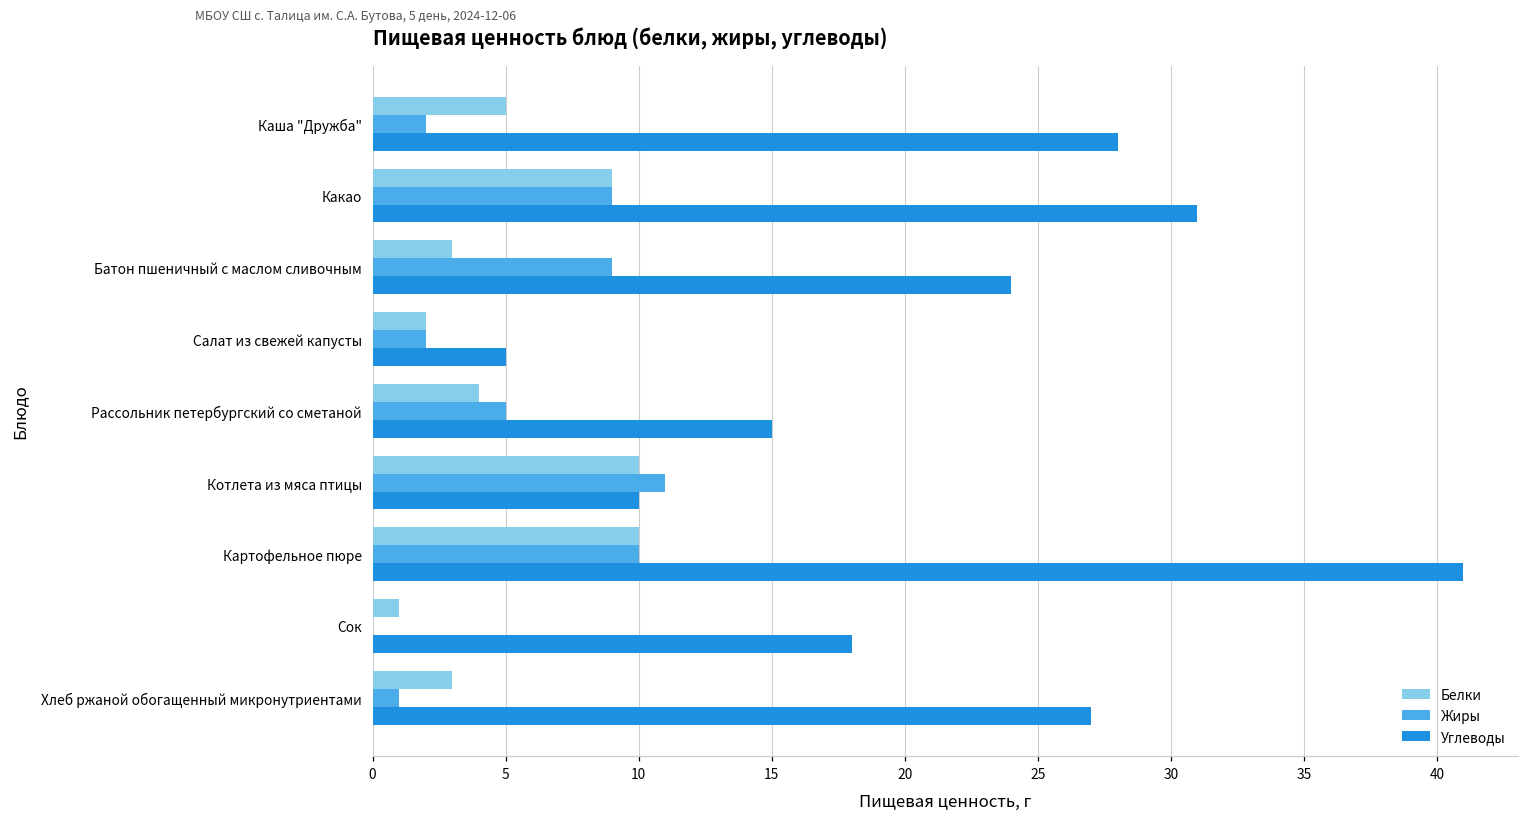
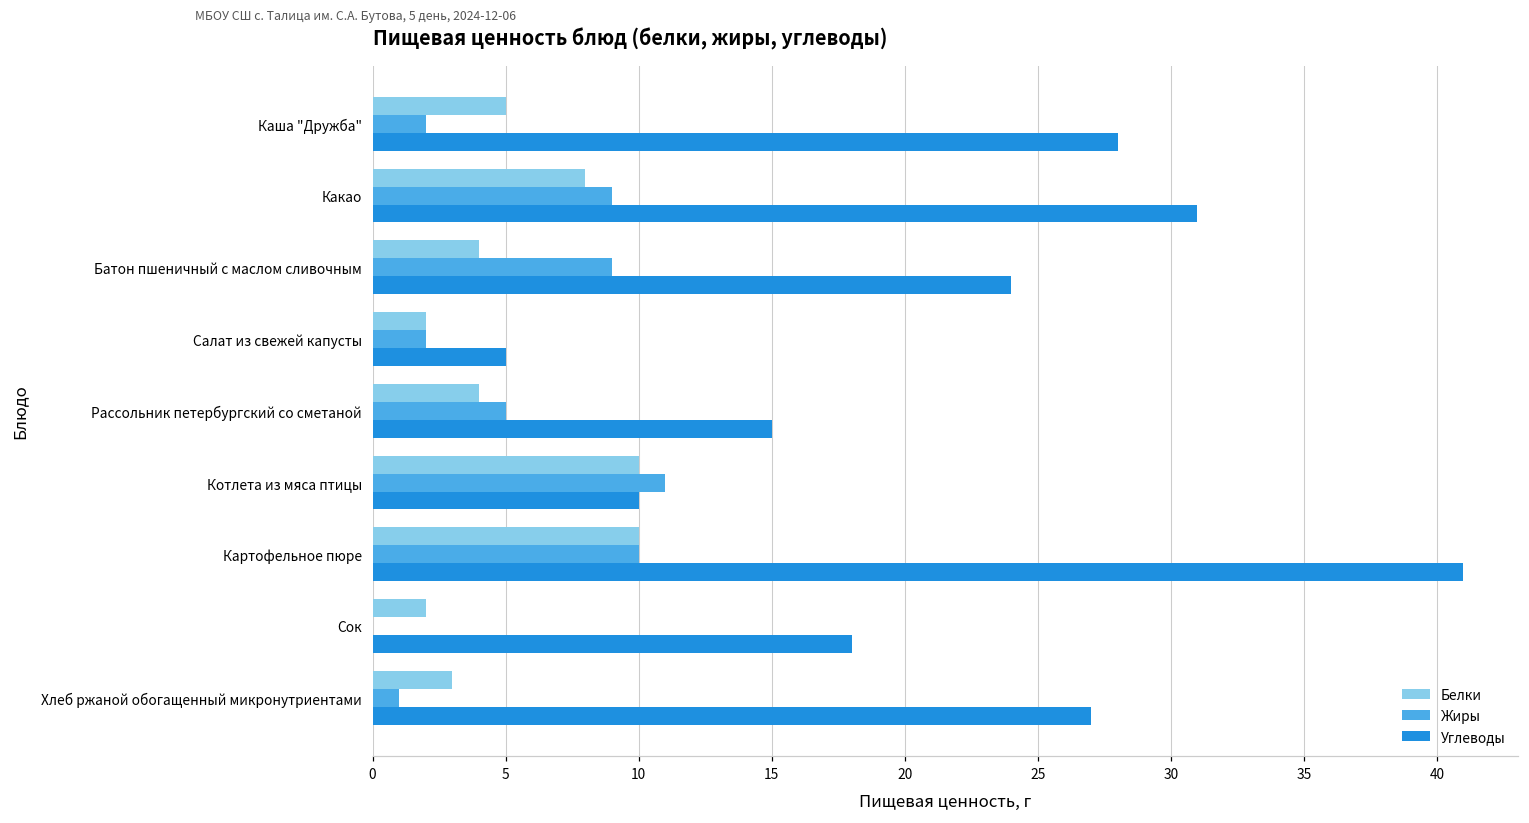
  {
    "Белки": {
      "Каша \"Дружба\"": 5,
-     "Какао": 9,
-     "Батон пшеничный с маслом сливочным": 3,
+     "Какао": 8,
+     "Батон пшеничный с маслом сливочным": 4,
      "Салат из свежей капусты": 2,
      "Рассольник петербургский со сметаной": 4,
      "Котлета из мяса птицы": 10,
      "Картофельное пюре": 10,
-     "Сок": 1,
+     "Сок": 2,
      "Хлеб ржаной обогащенный микронутриентами": 3
    }
  }
